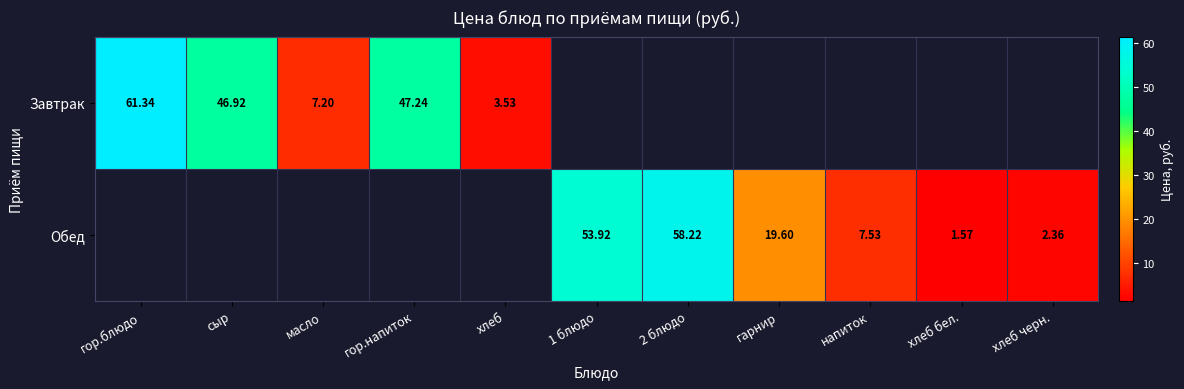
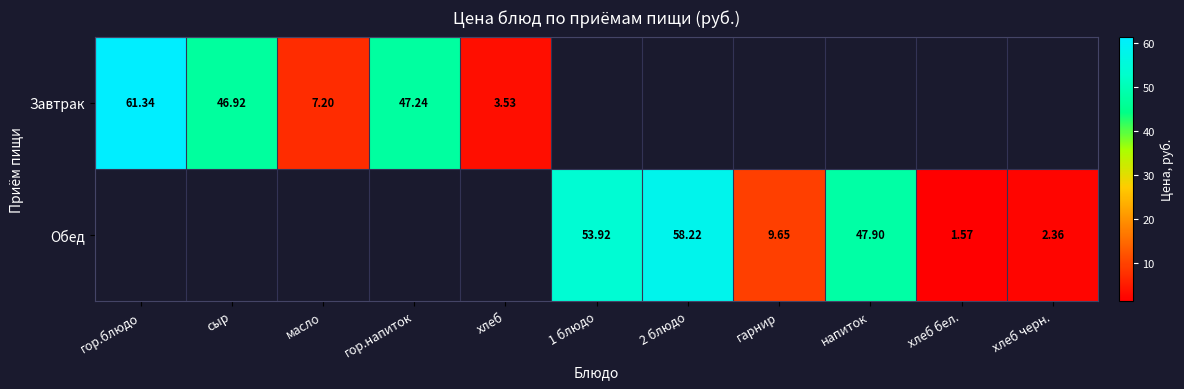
  {
    "Завтрак": {
      "гор.блюдо": 61.34,
      "сыр": 46.92,
      "масло": 7.20,
      "гор.напиток": 47.24,
      "хлеб": 3.53
    },
    "Обед": {
      "1 блюдо": 53.92,
      "2 блюдо": 58.22,
-     "гарнир": 19.60,
-     "напиток": 7.53,
+     "гарнир": 9.65,
+     "напиток": 47.90,
      "хлеб бел.": 1.57,
      "хлеб черн.": 2.36
    }
  }
